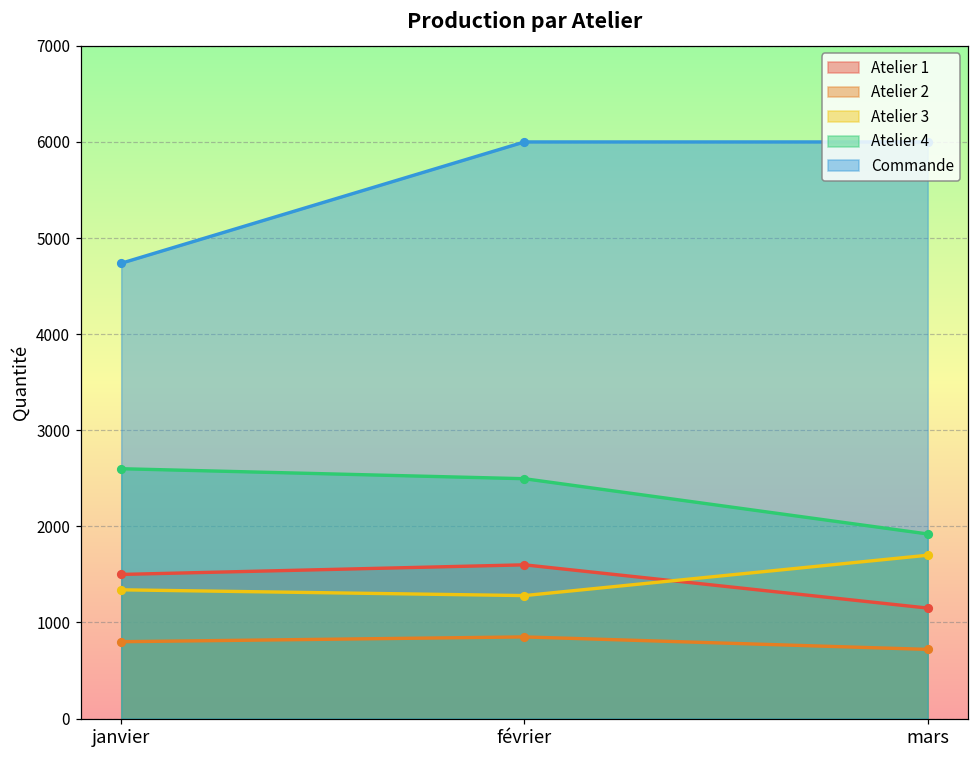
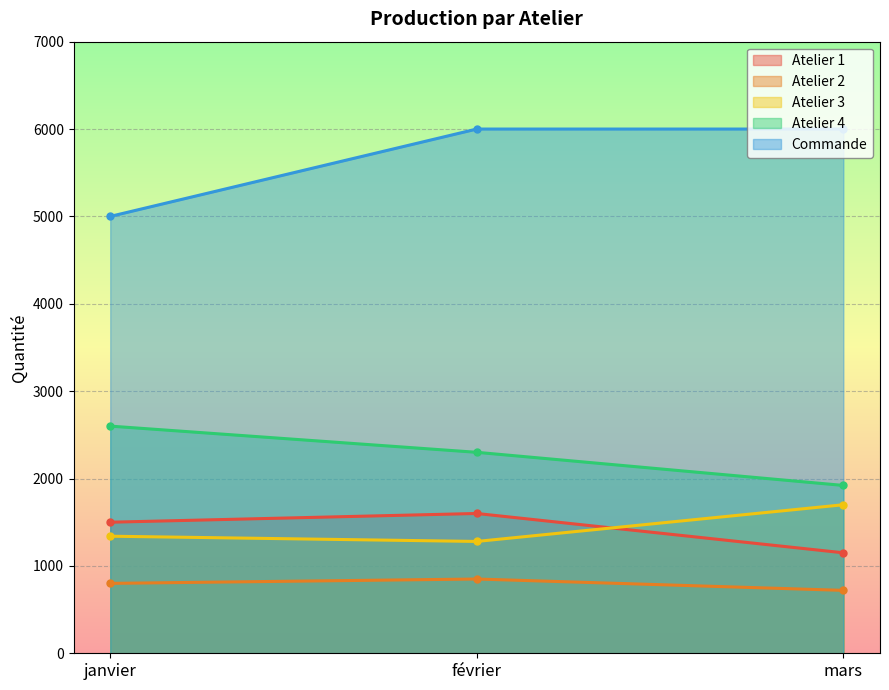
  {
    "Atelier 4": {
      "janvier": 2600,
-     "février": 2500,
+     "février": 2300,
      "mars": 1900
    },
    "Commande": {
-     "janvier": 4700,
+     "janvier": 5000,
      "février": 6000
    }
  }
